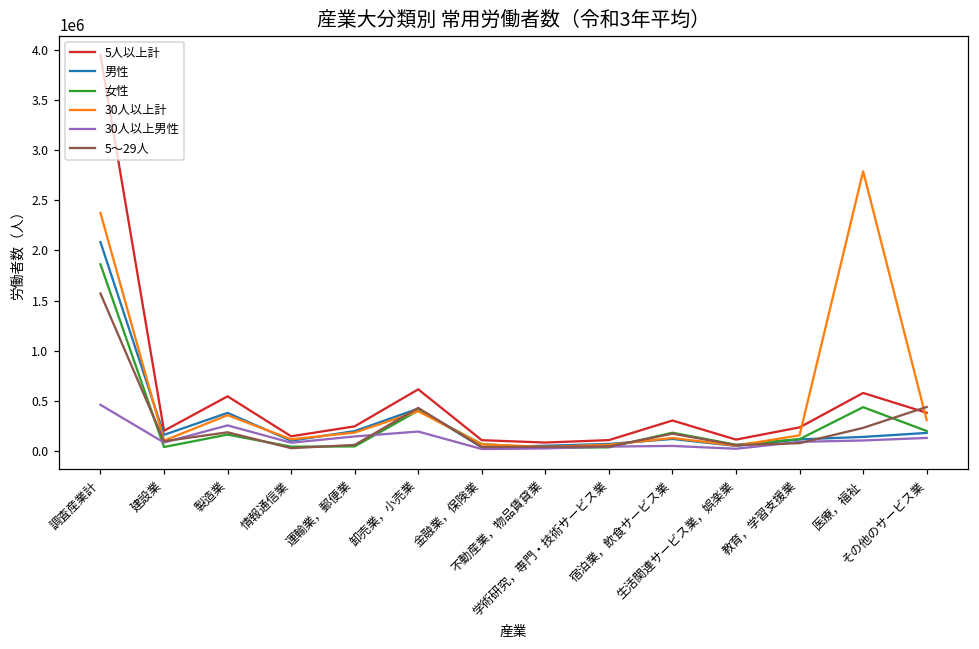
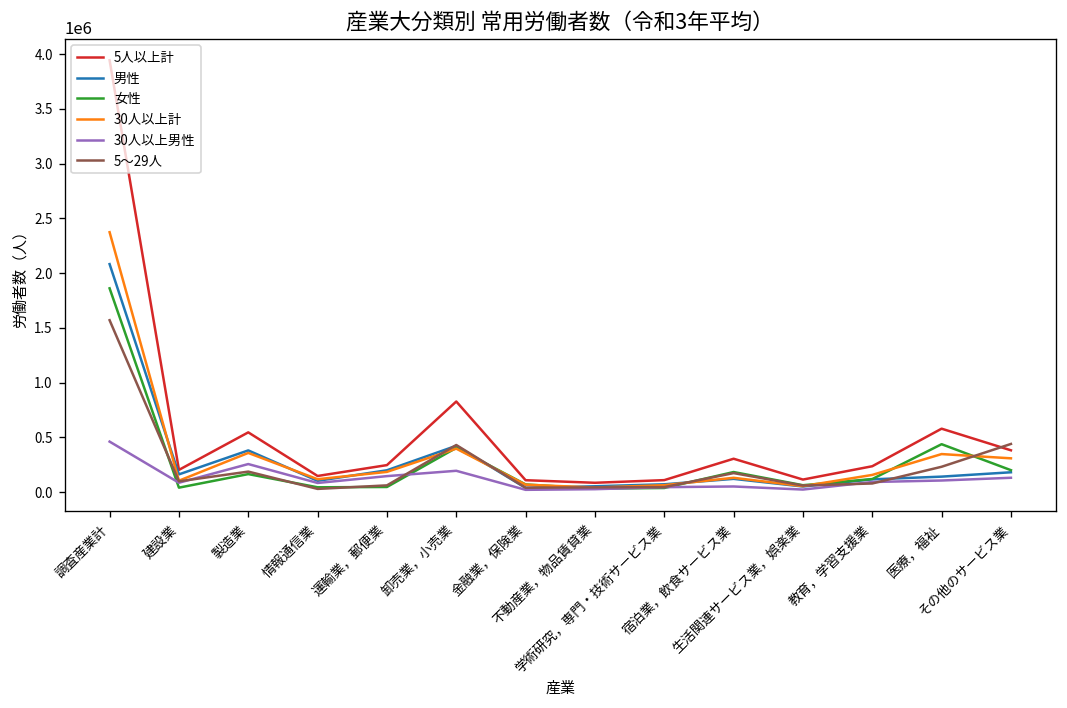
  {
    "5人以上計": {
      "建設業": 200000,
      "製造業": 500000,
      "情報通信業": 100000,
      "運輸業，郵便業": 200000,
-     "卸売業，小売業": 600000,
+     "卸売業，小売業": 800000,
      "金融業，保険業": 100000,
      "不動産業，物品賃貸業": 100000,
      "学術研究，専門・技術サービス業": 100000,
      "宿泊業，飲食サービス業": 300000,
      "生活関連サービス業，娯楽業": 100000,
      "教育，学習支援業": 200000,
      "医療，福祉": 600000,
      "その他のサービス業": 400000
    },
    "男性": {
      "調査産業計": 2100000,
      "建設業": 200000,
      "医療，福祉": 100000
    },
    "女性": {
      "調査産業計": 1900000,
      "建設業": 0,
      "医療，福祉": 400000
    },
    "30人以上計": {
      "調査産業計": 2400000,
      "教育，学習支援業": 200000,
-     "医療，福祉": 2800000,
+     "医療，福祉": 300000,
      "その他のサービス業": 300000
    },
    "30人以上男性": {
      "調査産業計": 500000,
      "製造業": 300000,
      "運輸業，郵便業": 100000,
      "卸売業，小売業": 200000,
      "宿泊業，飲食サービス業": 100000,
      "生活関連サービス業，娯楽業": 0,
      "医療，福祉": 100000,
      "その他のサービス業": 100000
    },
    "5～29人": {
      "調査産業計": 1600000,
      "医療，福祉": 200000,
      "その他のサービス業": 400000
    }
  }
